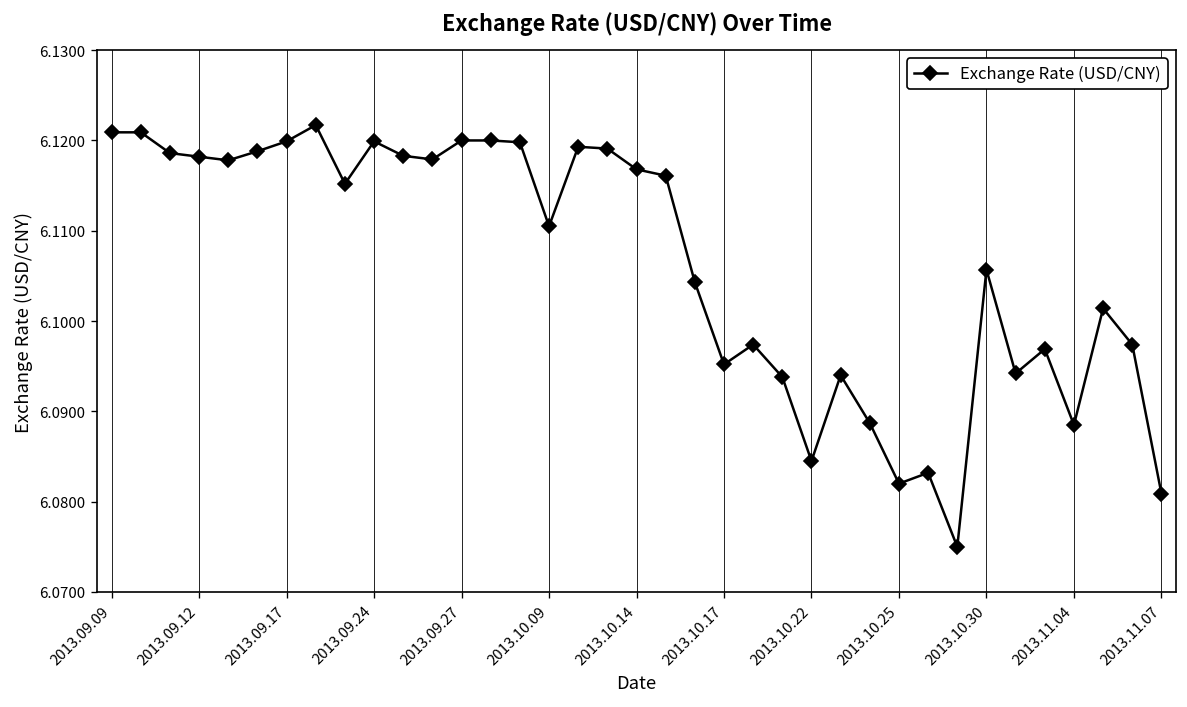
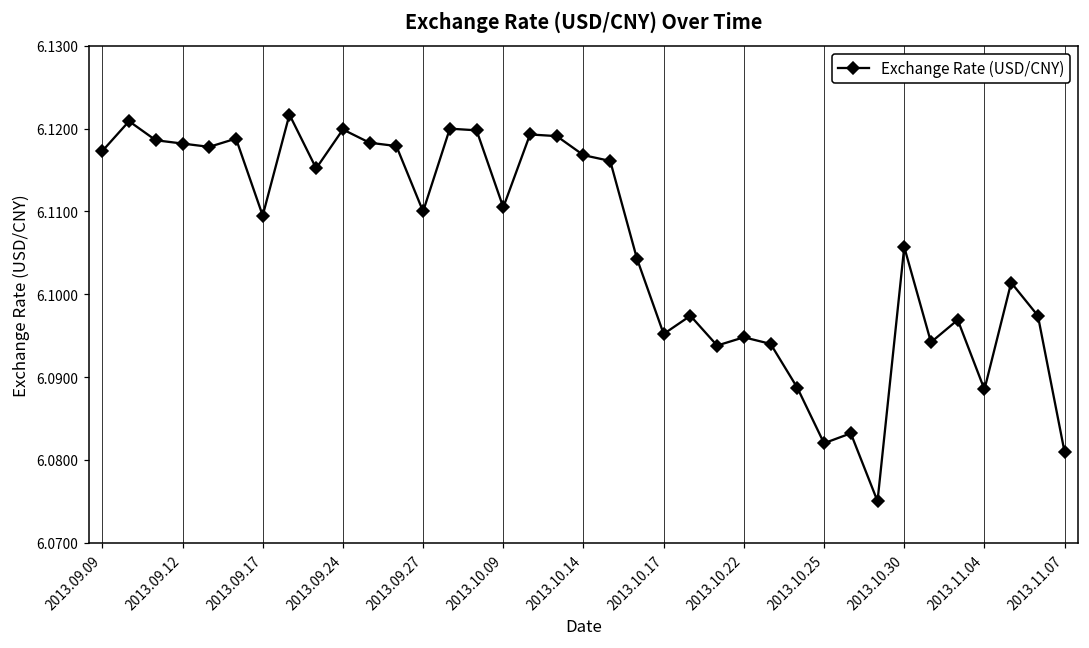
  {
-   "2013.09.09": 6.121,
+   "2013.09.09": 6.117,
    "2013.09.12": 6.118,
-   "2013.09.17": 6.120,
+   "2013.09.17": 6.110,
    "2013.09.24": 6.120,
-   "2013.09.27": 6.12,
+   "2013.09.27": 6.11,
    "2013.10.09": 6.111,
    "2013.10.14": 6.117,
    "2013.10.17": 6.095,
-   "2013.10.22": 6.085,
+   "2013.10.22": 6.095,
    "2013.10.25": 6.082,
    "2013.10.30": 6.106,
    "2013.11.04": 6.089,
    "2013.11.07": 6.081
  }
